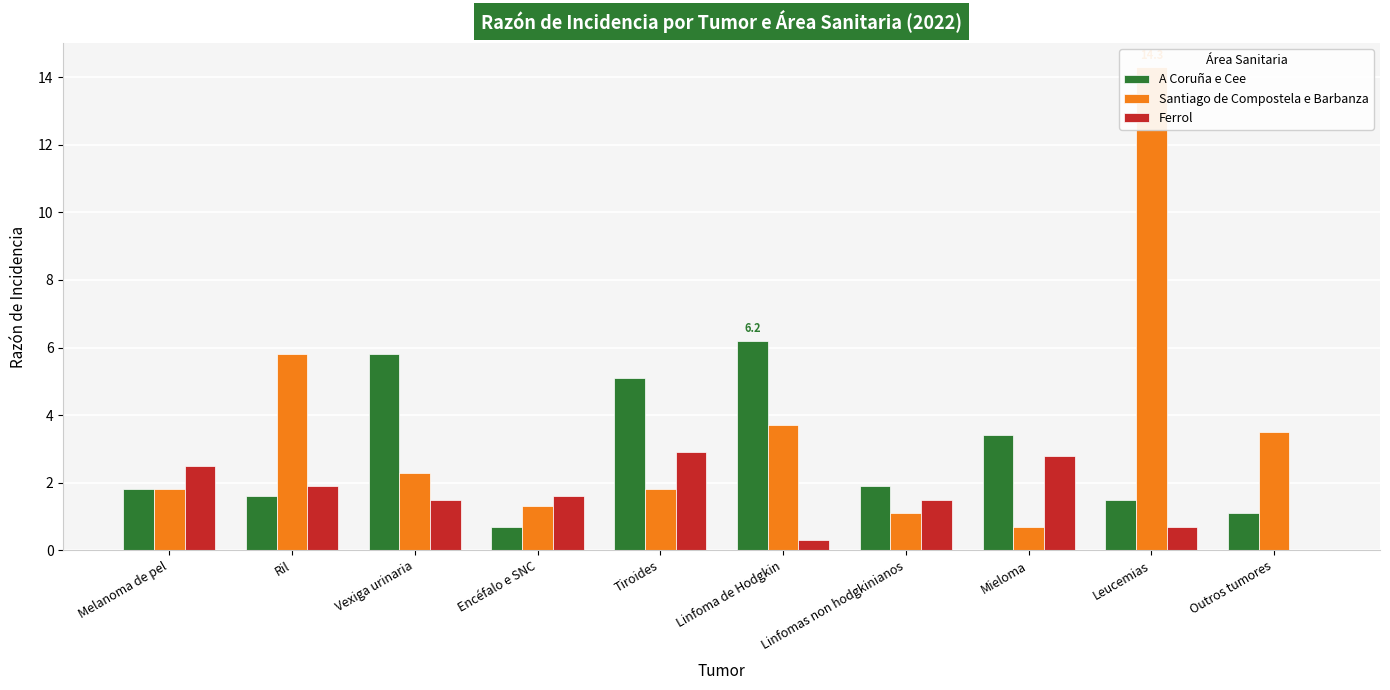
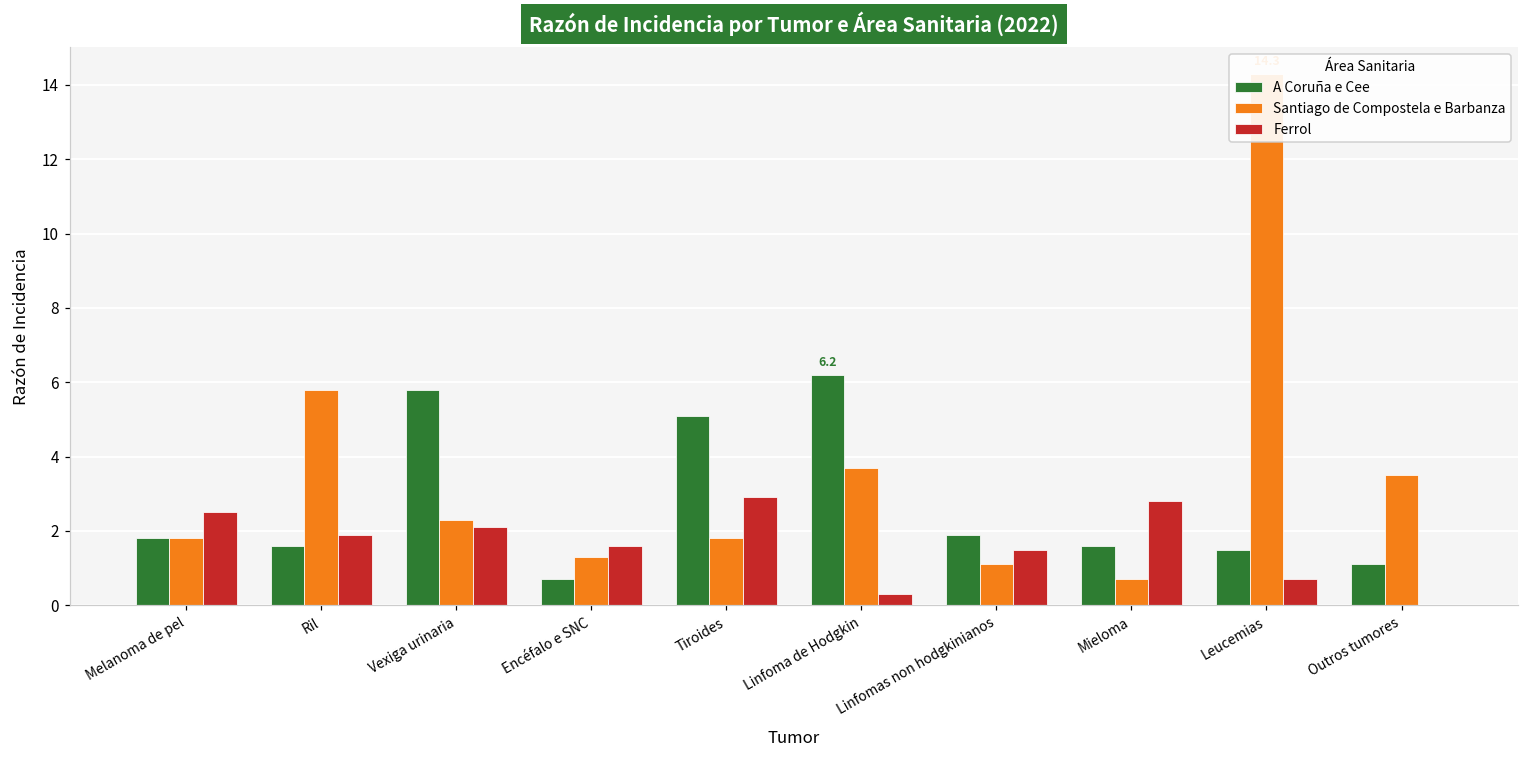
  {
    "A Coruña e Cee": {
      "Melanoma de pel": 1.8,
      "Ril": 1.6,
      "Vexiga urinaria": 5.8,
      "Encéfalo e SNC": 0.7,
      "Tiroides": 5.1,
      "Linfomas non hodgkinianos": 1.9,
-     "Mieloma": 3.4,
+     "Mieloma": 1.6,
      "Leucemias": 1.5,
      "Outros tumores": 1.1
    },
    "Santiago de Compostela e Barbanza": {
      "Melanoma de pel": 1.8,
      "Ril": 5.8,
      "Vexiga urinaria": 2.3,
      "Encéfalo e SNC": 1.3,
      "Tiroides": 1.8,
      "Linfoma de Hodgkin": 3.7,
      "Linfomas non hodgkinianos": 1.1,
      "Mieloma": 0.7,
      "Outros tumores": 3.5
    },
    "Ferrol": {
      "Melanoma de pel": 2.5,
      "Ril": 1.9,
-     "Vexiga urinaria": 1.5,
+     "Vexiga urinaria": 2.1,
      "Encéfalo e SNC": 1.6,
      "Tiroides": 2.9,
      "Linfoma de Hodgkin": 0.3,
      "Linfomas non hodgkinianos": 1.5,
      "Mieloma": 2.8,
      "Leucemias": 0.7,
      "Outros tumores": 0.0
    }
  }
